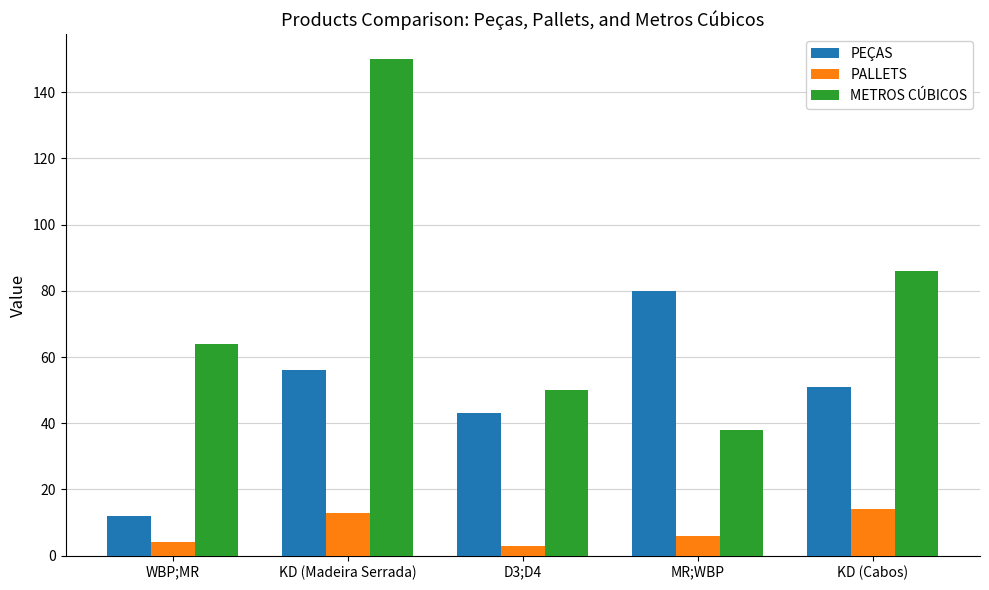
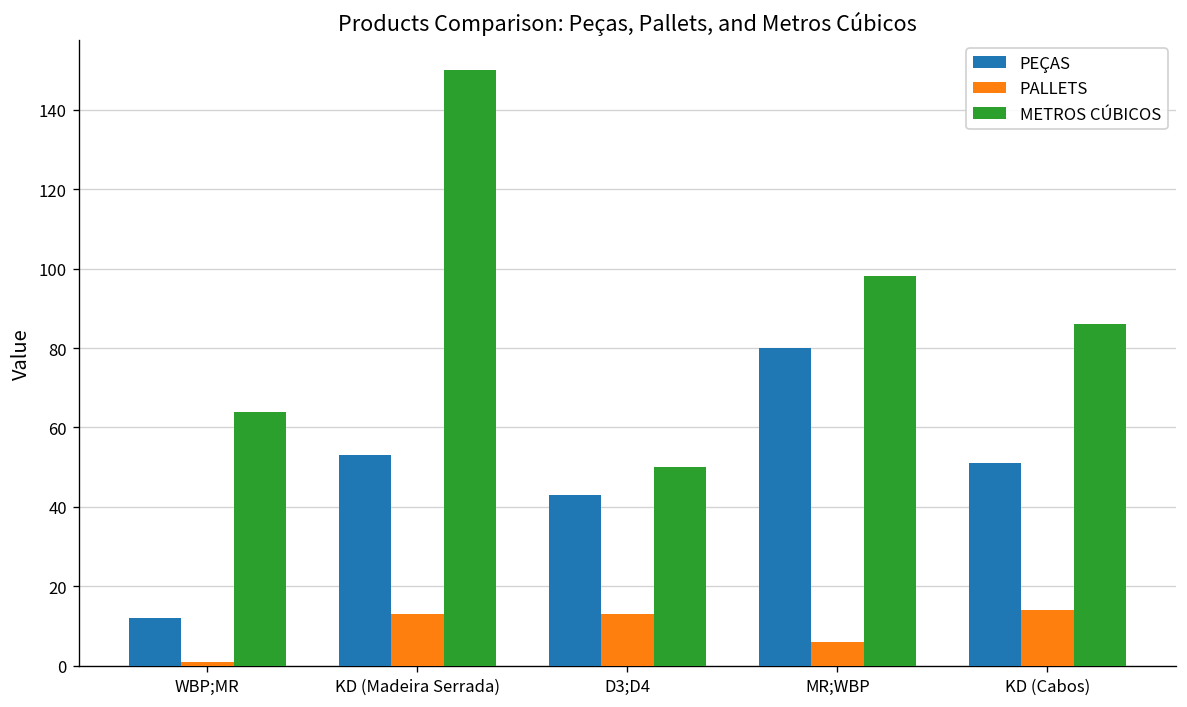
  {
    "PEÇAS": {
      "WBP;MR": 12,
-     "KD (Madeira Serrada)": 56,
+     "KD (Madeira Serrada)": 53,
      "D3;D4": 43,
      "MR;WBP": 80,
      "KD (Cabos)": 51
    },
    "PALLETS": {
-     "WBP;MR": 4,
+     "WBP;MR": 1,
      "KD (Madeira Serrada)": 13,
-     "D3;D4": 3,
+     "D3;D4": 13,
      "MR;WBP": 6,
      "KD (Cabos)": 14
    },
    "METROS CÚBICOS": {
      "WBP;MR": 64,
      "KD (Madeira Serrada)": 150,
      "D3;D4": 50,
-     "MR;WBP": 38,
+     "MR;WBP": 98,
      "KD (Cabos)": 86
    }
  }
